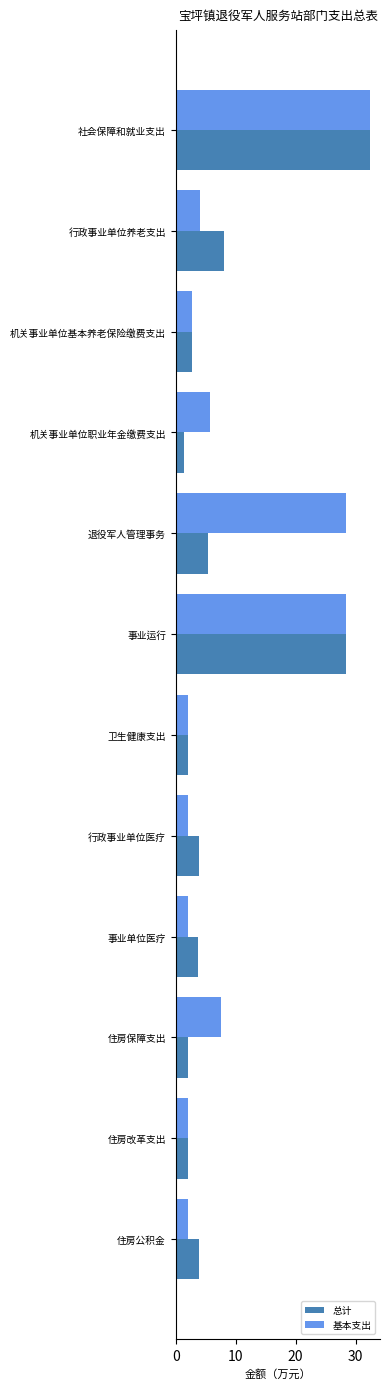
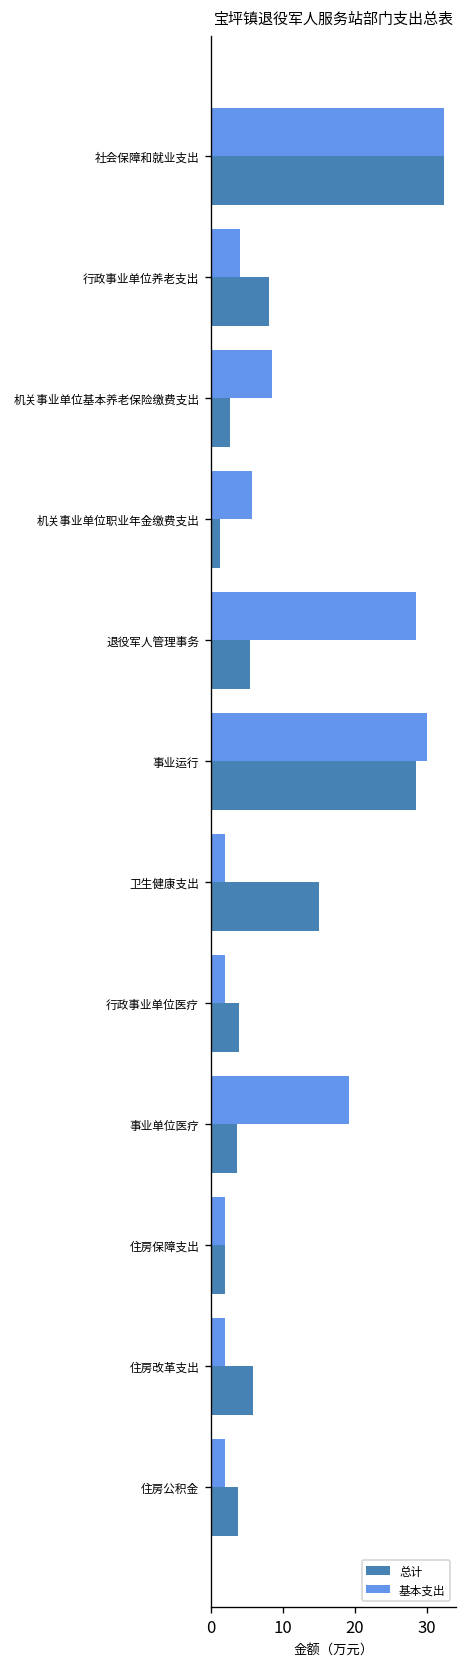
  {
    "总计": {
      "社会保障和就业支出": 32,
      "行政事业单位养老支出": 8,
      "机关事业单位基本养老保险缴费支出": 3,
      "机关事业单位职业年金缴费支出": 1,
      "退役军人管理事务": 5,
      "事业运行": 28,
-     "卫生健康支出": 2,
+     "卫生健康支出": 15,
      "行政事业单位医疗": 4,
      "事业单位医疗": 4,
      "住房保障支出": 2,
-     "住房改革支出": 2,
+     "住房改革支出": 6,
      "住房公积金": 4
    },
    "基本支出": {
      "社会保障和就业支出": 32,
      "行政事业单位养老支出": 4,
-     "机关事业单位基本养老保险缴费支出": 3,
+     "机关事业单位基本养老保险缴费支出": 9,
      "机关事业单位职业年金缴费支出": 6,
      "退役军人管理事务": 28,
-     "事业运行": 28,
+     "事业运行": 30,
      "卫生健康支出": 2,
      "行政事业单位医疗": 2,
-     "事业单位医疗": 2,
-     "住房保障支出": 8,
+     "事业单位医疗": 19,
+     "住房保障支出": 2,
      "住房改革支出": 2,
      "住房公积金": 2
    }
  }
